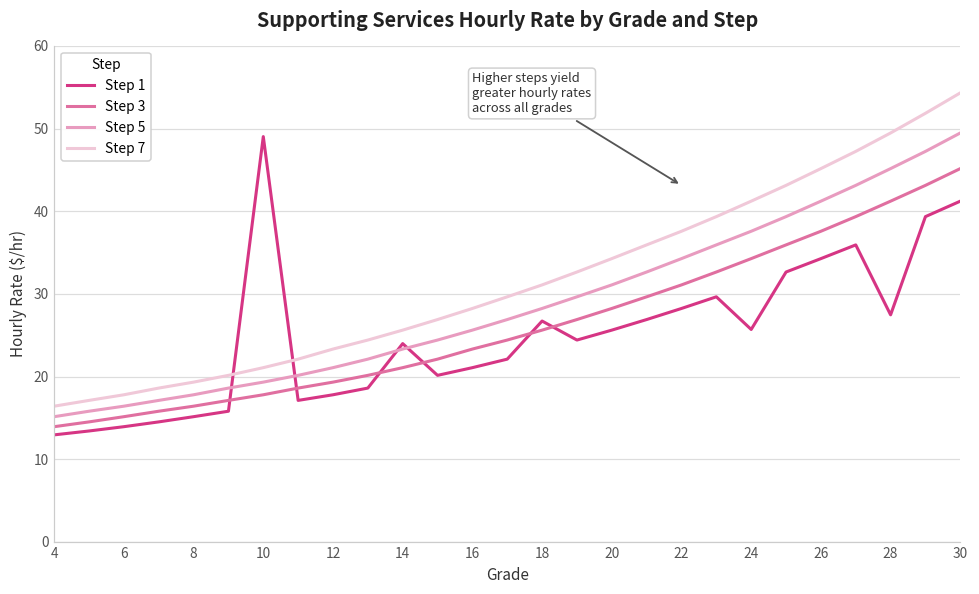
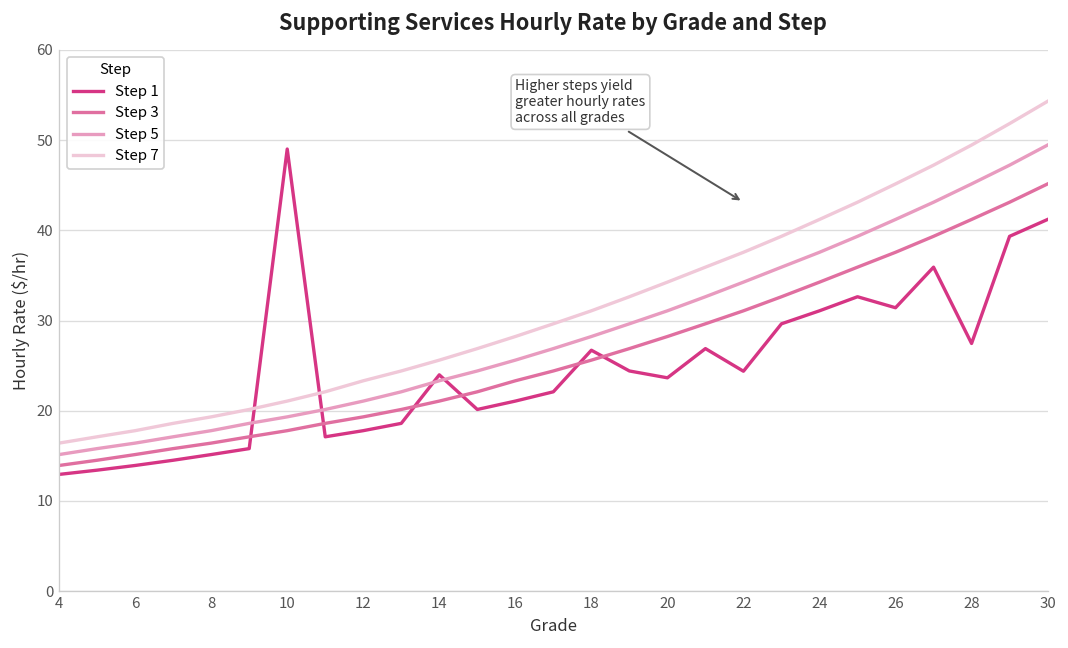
  {
    "Step 1": {
      "4": 13,
      "6": 14,
      "8": 15,
      "10": 49,
      "12": 18,
      "14": 24,
      "16": 21,
      "18": 27,
-     "20": 26,
-     "22": 28,
-     "24": 26,
-     "26": 34,
+     "20": 24,
+     "22": 24,
+     "24": 31,
+     "26": 31,
      "28": 27,
      "30": 41
    }
  }
